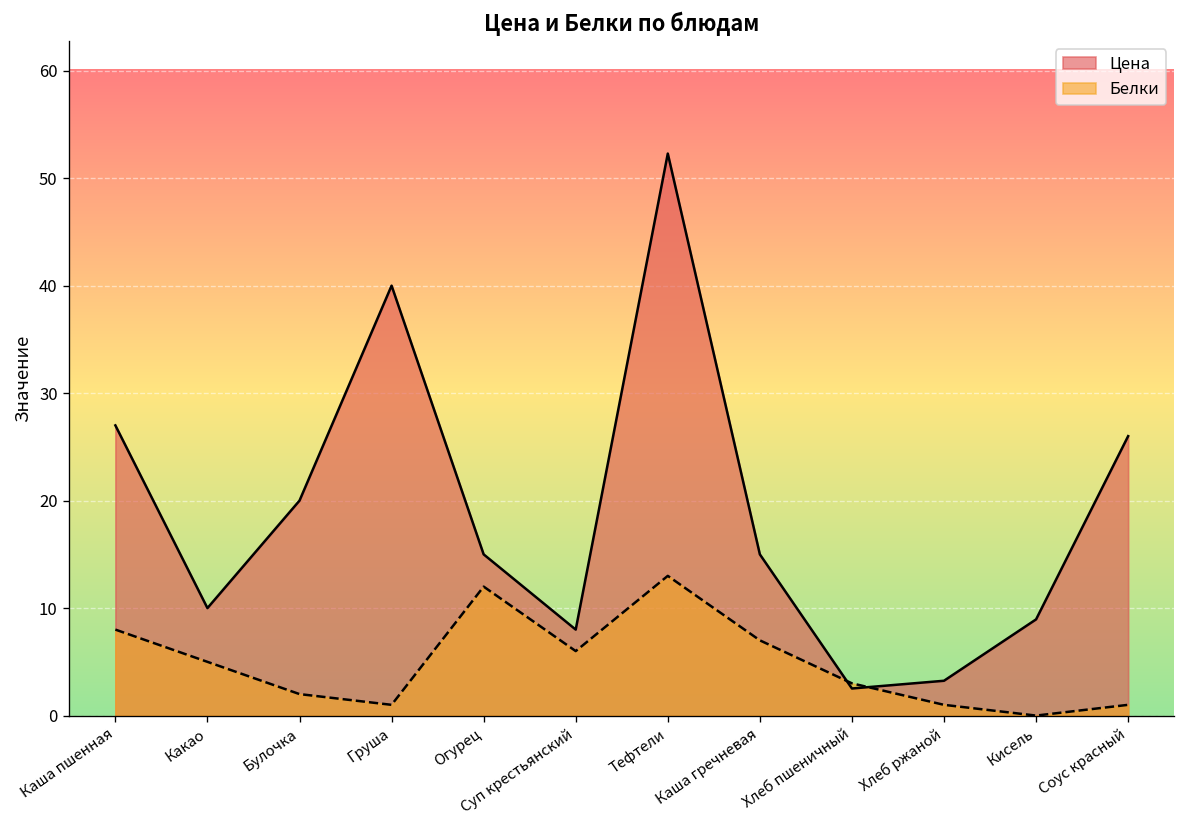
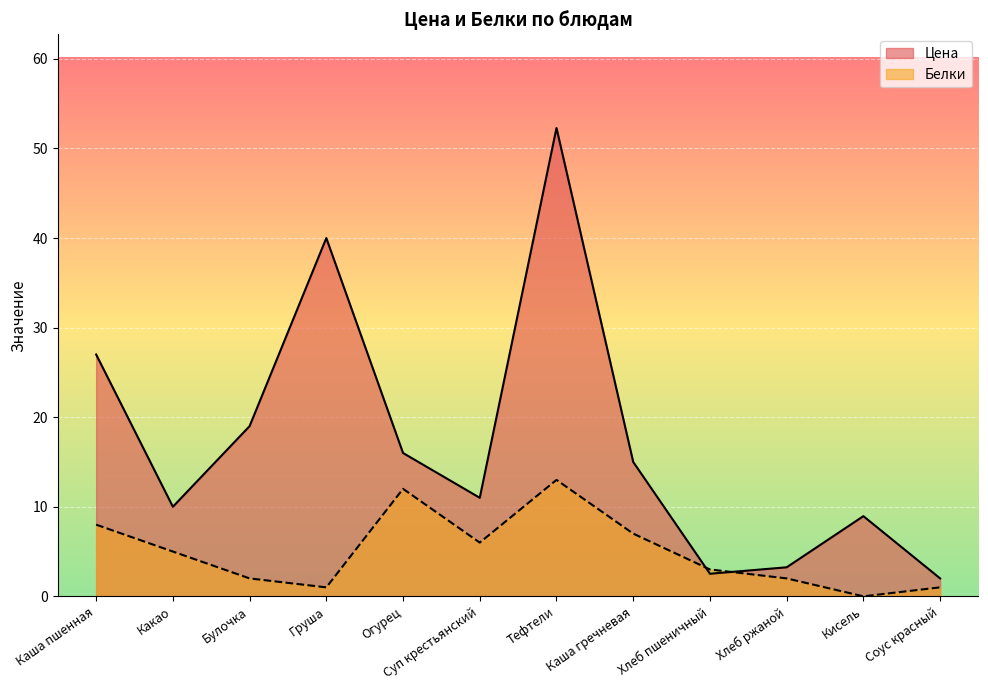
  {
    "Цена": {
      "Каша пшенная": 27,
      "Какао": 10,
-     "Булочка": 20,
+     "Булочка": 19,
      "Груша": 40,
-     "Огурец": 15,
-     "Суп крестьянский": 8,
+     "Огурец": 16,
+     "Суп крестьянский": 11,
      "Тефтели": 52,
      "Каша гречневая": 15,
      "Хлеб пшеничный": 3,
      "Хлеб ржаной": 3,
      "Кисель": 9,
-     "Соус красный": 26
+     "Соус красный": 2
    },
    "Белки": {
      "Каша пшенная": 8,
      "Какао": 5,
      "Булочка": 2,
      "Груша": 1,
      "Огурец": 12,
      "Суп крестьянский": 6,
      "Тефтели": 13,
      "Каша гречневая": 7,
      "Хлеб пшеничный": 3,
-     "Хлеб ржаной": 1,
+     "Хлеб ржаной": 2,
      "Кисель": 0,
      "Соус красный": 1
    }
  }
